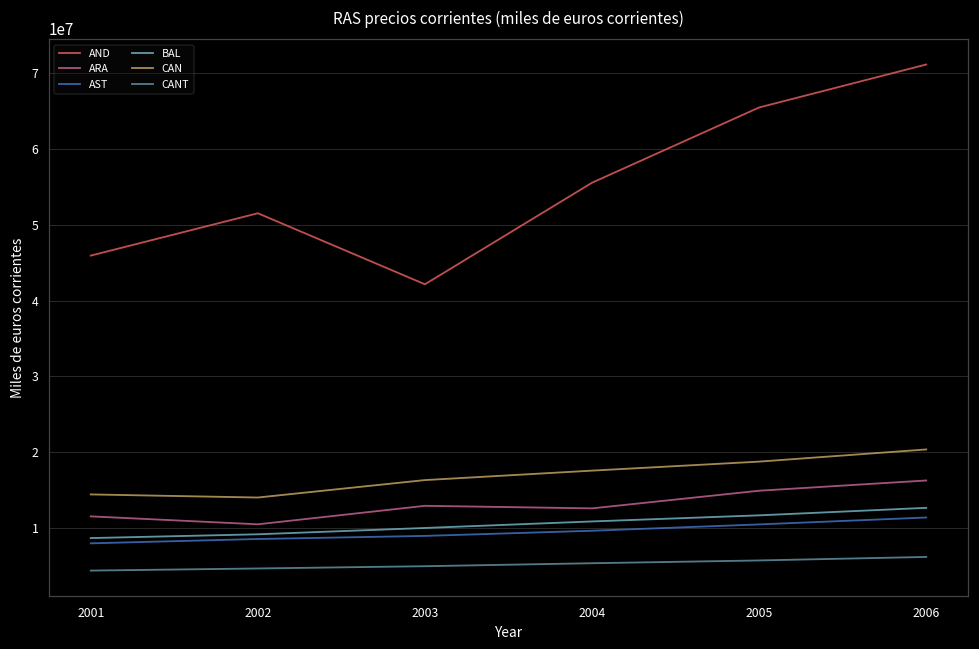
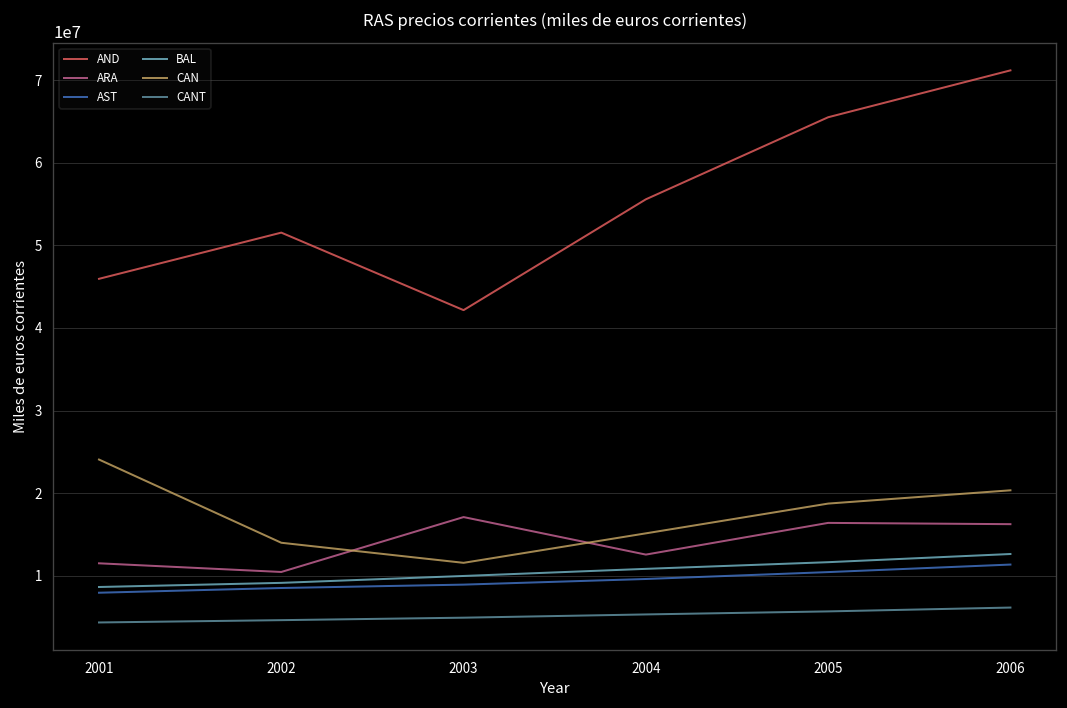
  {
    "AND": {
      "2001": 46000000,
      "2002": 52000000,
      "2003": 42000000,
      "2004": 56000000,
      "2005": 66000000,
      "2006": 71000000
    },
    "ARA": {
      "2001": 12000000,
      "2002": 10000000,
-     "2003": 13000000,
+     "2003": 17000000,
      "2004": 13000000,
-     "2005": 15000000,
+     "2005": 16000000,
      "2006": 16000000
    },
    "CAN": {
-     "2001": 14000000,
+     "2001": 24000000,
      "2002": 14000000,
-     "2003": 16000000,
-     "2004": 18000000,
+     "2003": 12000000,
+     "2004": 15000000,
      "2005": 19000000,
      "2006": 20000000
    }
  }
